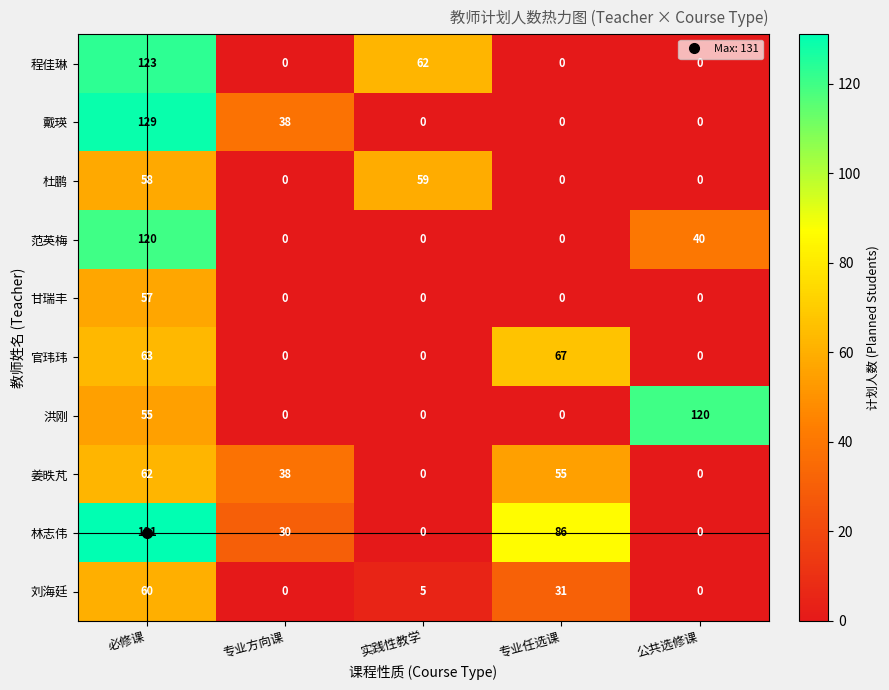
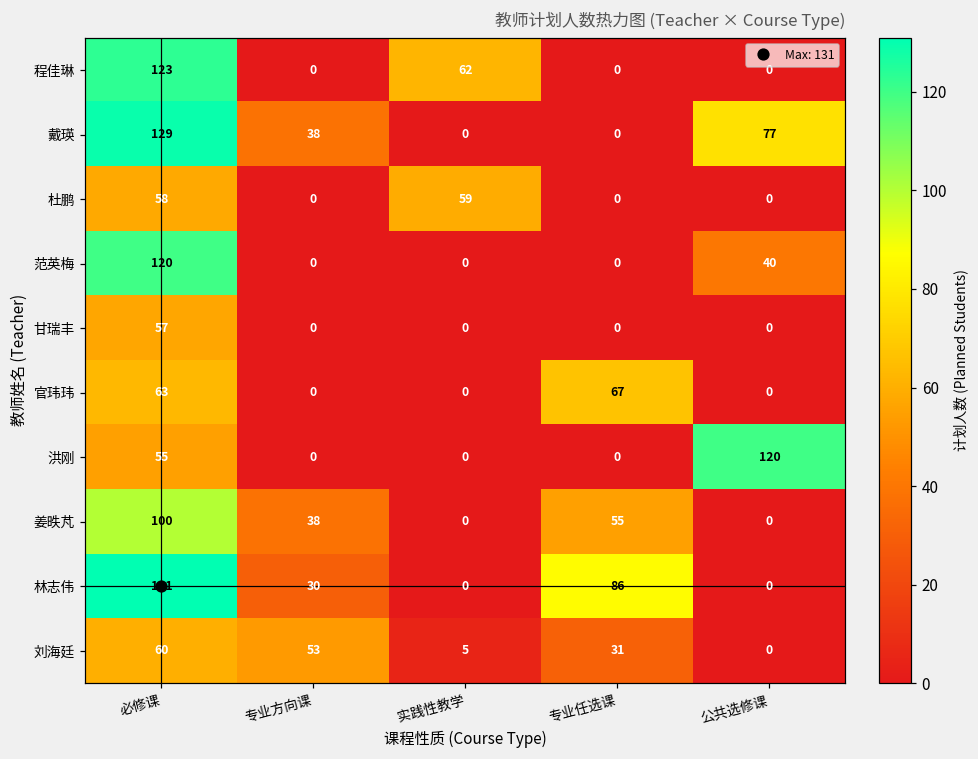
  {
    "程佳琳": {
      "必修课": 123,
      "专业方向课": 0,
      "实践性教学": 62,
      "专业任选课": 0
    },
    "戴瑛": {
      "必修课": 129,
      "专业方向课": 38,
      "实践性教学": 0,
      "专业任选课": 0,
-     "公共选修课": 0
+     "公共选修课": 77
    },
    "杜鹏": {
      "必修课": 58,
      "专业方向课": 0,
      "实践性教学": 59,
      "专业任选课": 0,
      "公共选修课": 0
    },
    "范英梅": {
      "必修课": 120,
      "专业方向课": 0,
      "实践性教学": 0,
      "专业任选课": 0,
      "公共选修课": 40
    },
    "甘瑞丰": {
      "必修课": 57,
      "专业方向课": 0,
      "实践性教学": 0,
      "专业任选课": 0,
      "公共选修课": 0
    },
    "官玮玮": {
      "必修课": 63,
      "专业方向课": 0,
      "实践性教学": 0,
      "专业任选课": 67,
      "公共选修课": 0
    },
    "洪刚": {
      "必修课": 55,
      "专业方向课": 0,
      "实践性教学": 0,
      "专业任选课": 0,
      "公共选修课": 120
    },
    "姜昳芃": {
-     "必修课": 62,
+     "必修课": 100,
      "专业方向课": 38,
      "实践性教学": 0,
      "专业任选课": 55,
      "公共选修课": 0
    },
    "林志伟": {
      "专业方向课": 30,
      "实践性教学": 0,
      "专业任选课": 86,
      "公共选修课": 0
    },
    "刘海廷": {
      "必修课": 60,
-     "专业方向课": 0,
+     "专业方向课": 53,
      "实践性教学": 5,
      "专业任选课": 31,
      "公共选修课": 0
    }
  }
